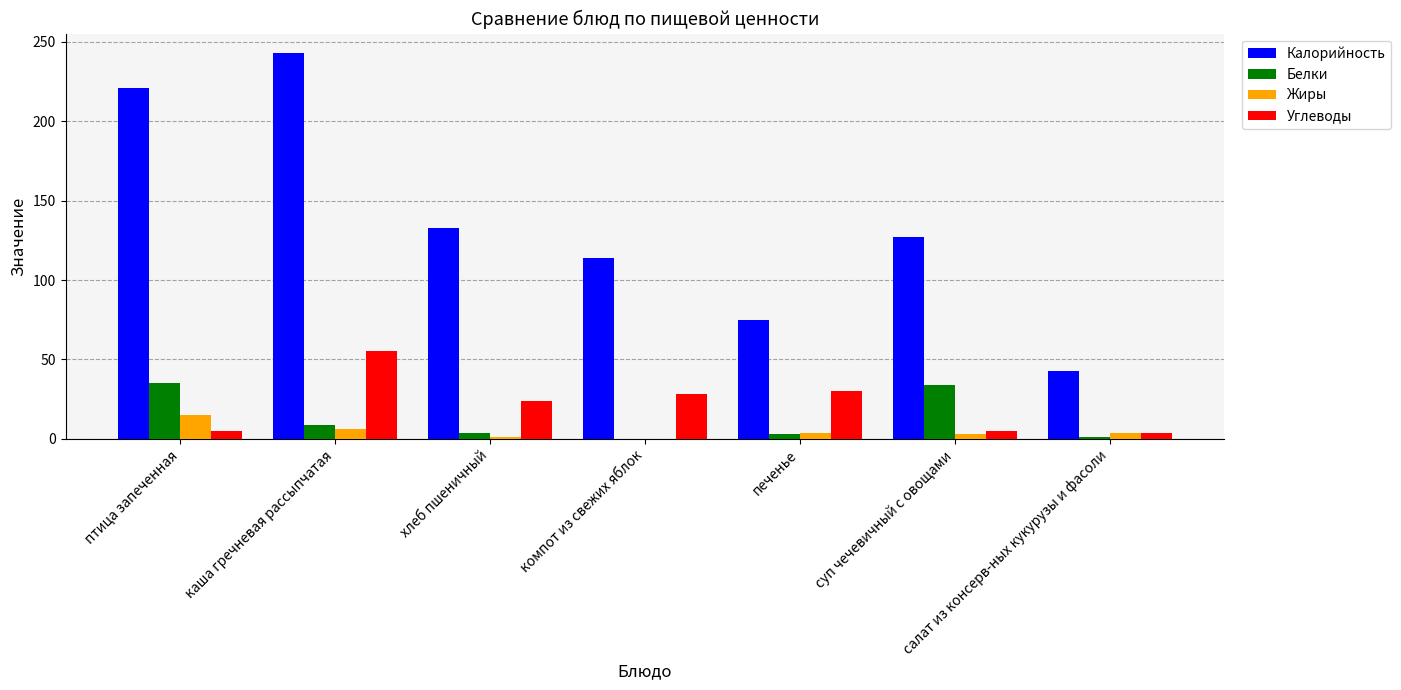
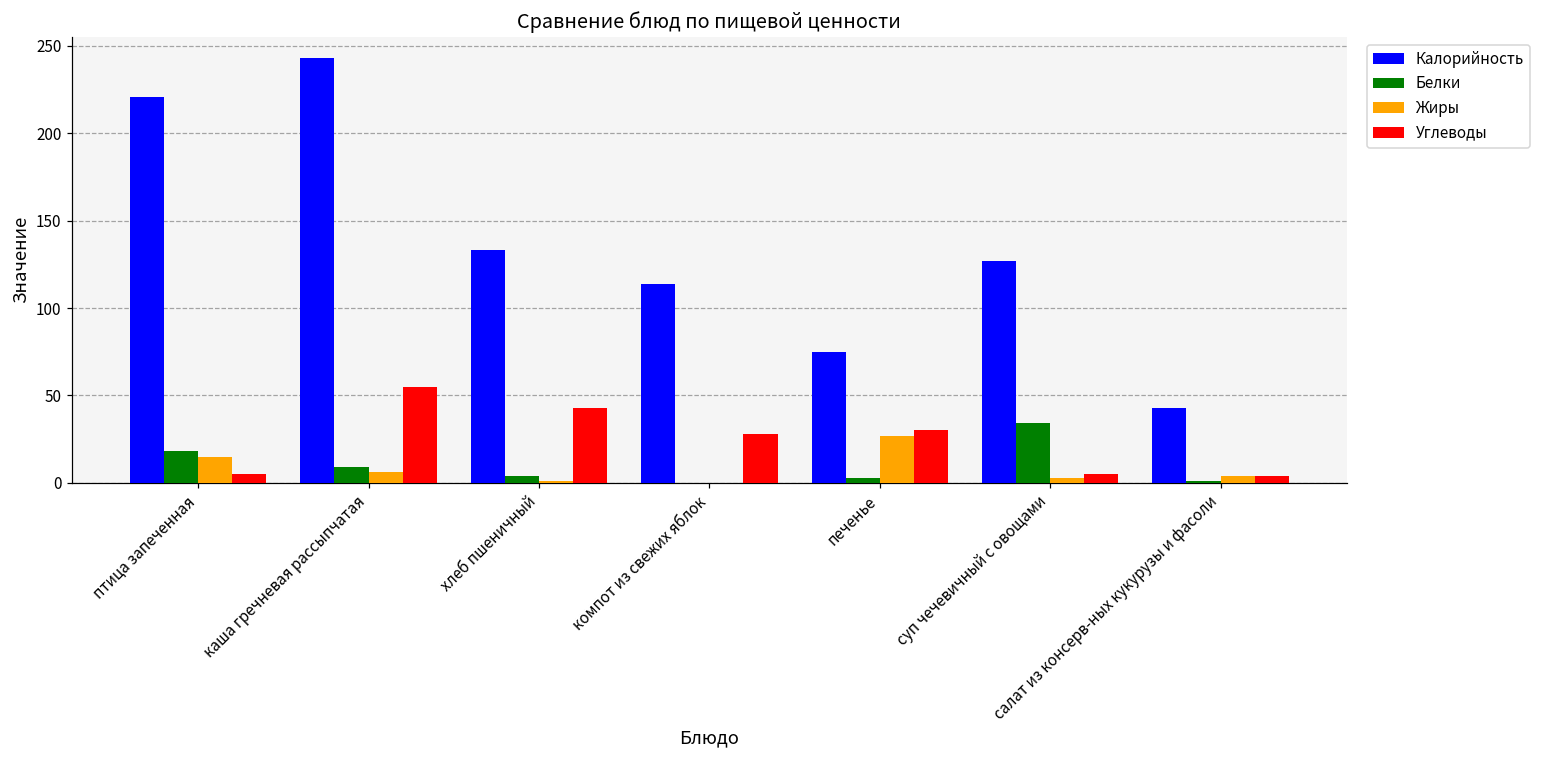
  {
    "Калорийность": {
      "птица запеченная": 221,
      "каша гречневая рассыпчатая": 243,
      "хлеб пшеничный": 133,
      "компот из свежих яблок": 114,
      "печенье": 75,
      "суп чечевичный с овощами": 127,
      "салат из консерв-ных кукурузы и фасоли": 43
    },
    "Белки": {
-     "птица запеченная": 35,
+     "птица запеченная": 18,
      "каша гречневая рассыпчатая": 9,
      "хлеб пшеничный": 4,
      "компот из свежих яблок": 0,
      "печенье": 3,
      "суп чечевичный с овощами": 34
    },
    "Жиры": {
      "птица запеченная": 15,
      "каша гречневая рассыпчатая": 6,
      "компот из свежих яблок": 0,
-     "печенье": 4,
+     "печенье": 27,
      "суп чечевичный с овощами": 3,
      "салат из консерв-ных кукурузы и фасоли": 4
    },
    "Углеводы": {
      "птица запеченная": 5,
      "каша гречневая рассыпчатая": 55,
-     "хлеб пшеничный": 24,
+     "хлеб пшеничный": 43,
      "компот из свежих яблок": 28,
      "печенье": 30,
      "суп чечевичный с овощами": 5,
      "салат из консерв-ных кукурузы и фасоли": 4
    }
  }
